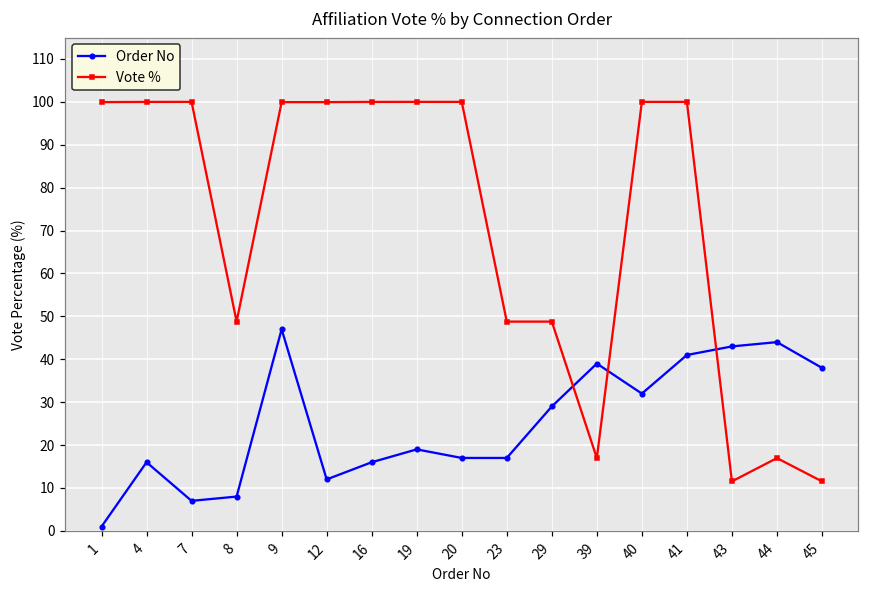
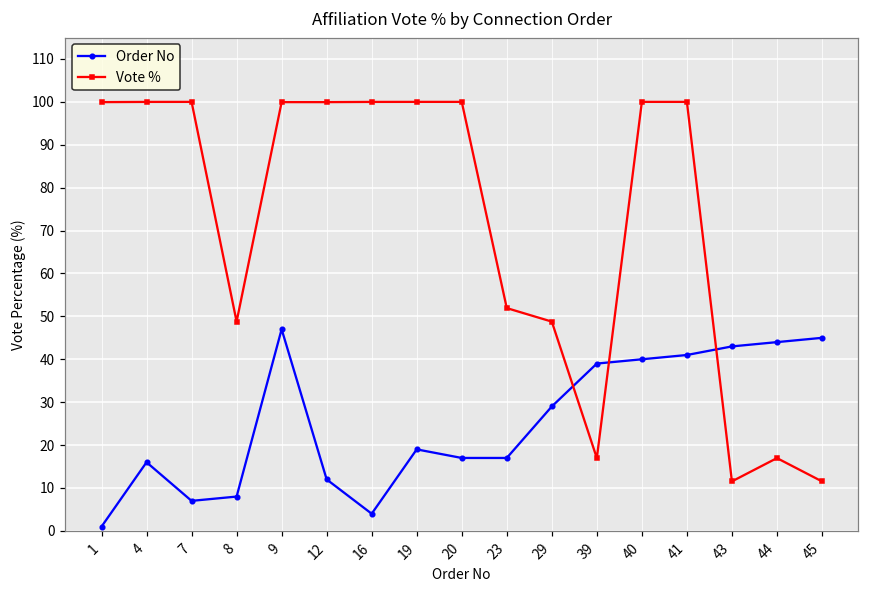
  {
    "Order No": {
      "1": 1,
      "4": 16,
      "7": 7,
      "8": 8,
      "9": 47,
      "12": 12,
-     "16": 16,
+     "16": 4,
      "19": 19,
      "20": 17,
      "23": 17,
      "29": 29,
      "39": 39,
-     "40": 32,
+     "40": 40,
      "41": 41,
      "43": 43,
      "44": 44,
-     "45": 38
+     "45": 45
    },
    "Vote %": {
      "1": 100,
      "4": 100,
      "7": 100,
      "8": 49,
      "9": 100,
      "12": 100,
      "16": 100,
      "19": 100,
      "20": 100,
-     "23": 49,
+     "23": 52,
      "29": 49,
      "39": 17,
      "40": 100,
      "41": 100,
      "43": 12,
      "44": 17,
      "45": 12
    }
  }
